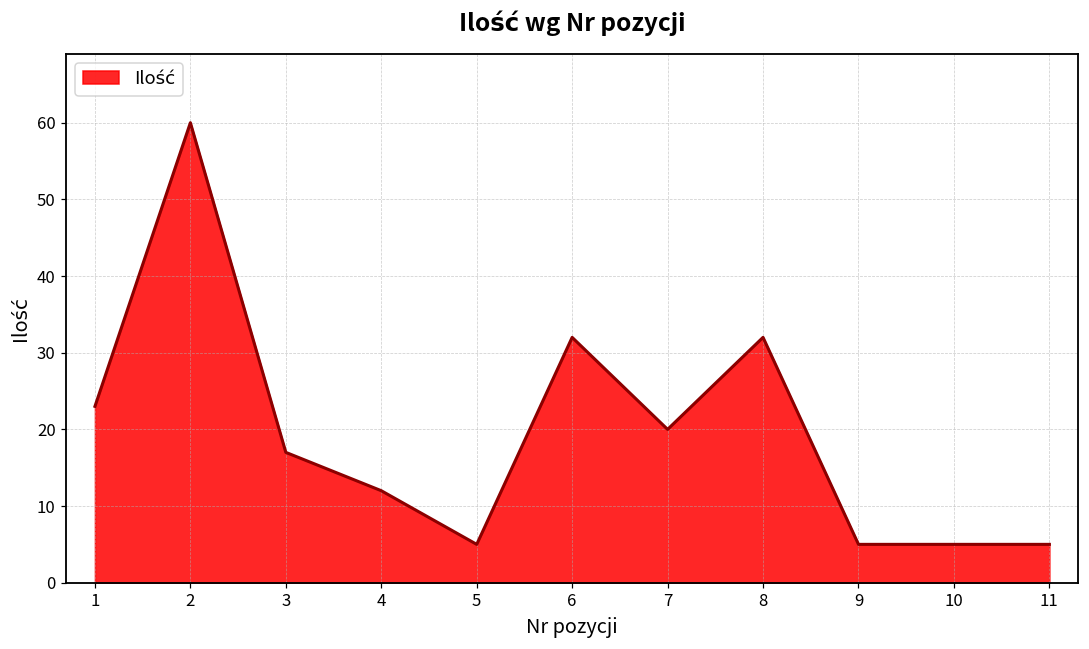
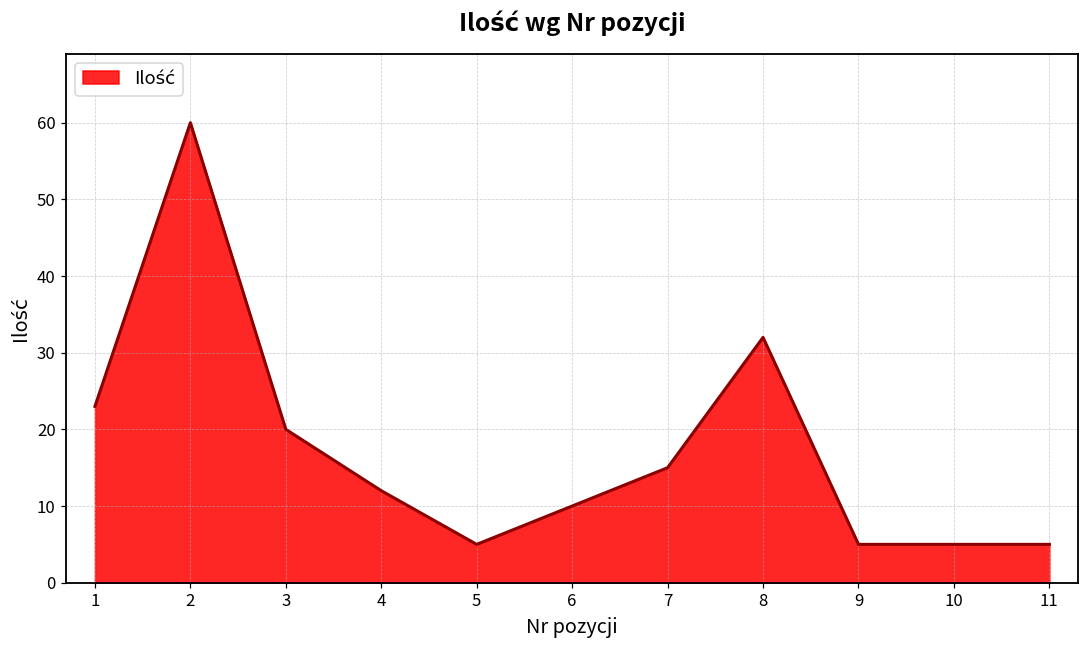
  {
    "1": 23,
    "2": 60,
-   "3": 17,
+   "3": 20,
    "4": 12,
    "5": 5,
-   "6": 32,
-   "7": 20,
+   "6": 10,
+   "7": 15,
    "8": 32,
    "9": 5,
    "10": 5,
    "11": 5
  }
